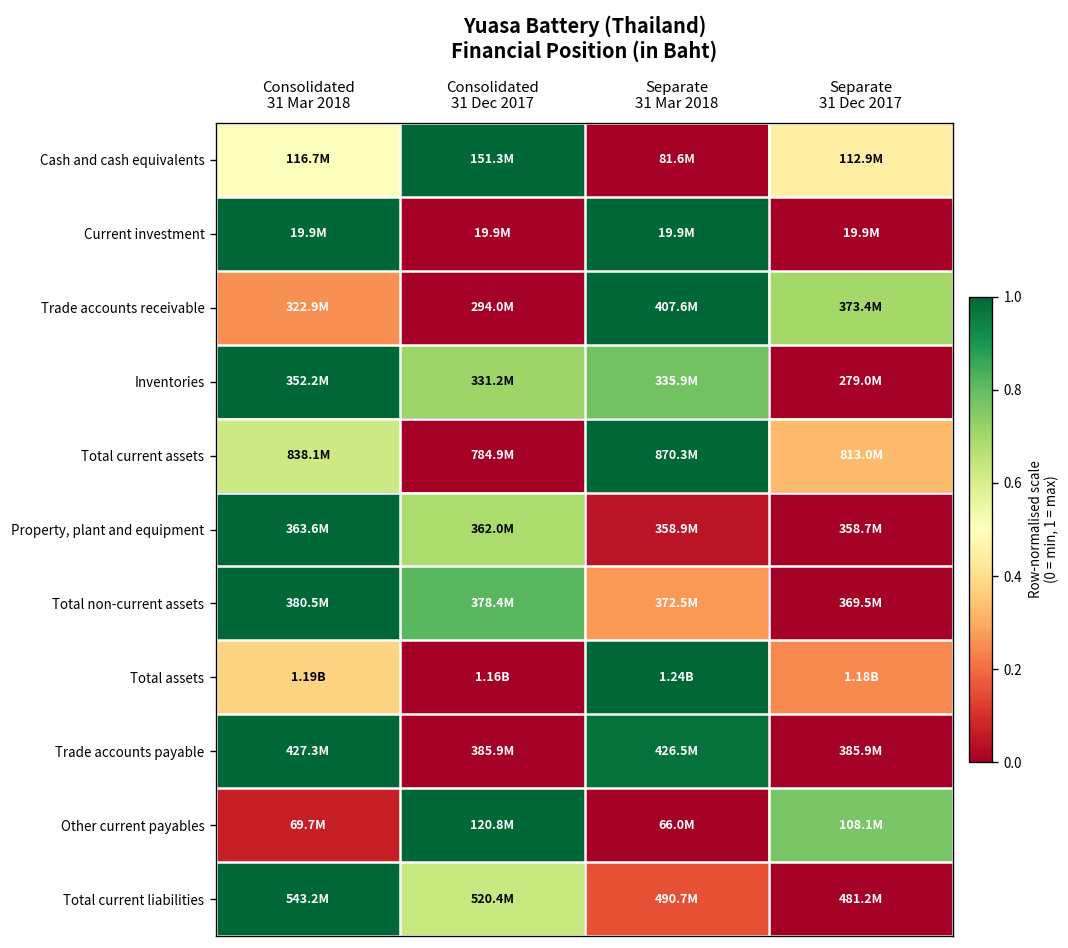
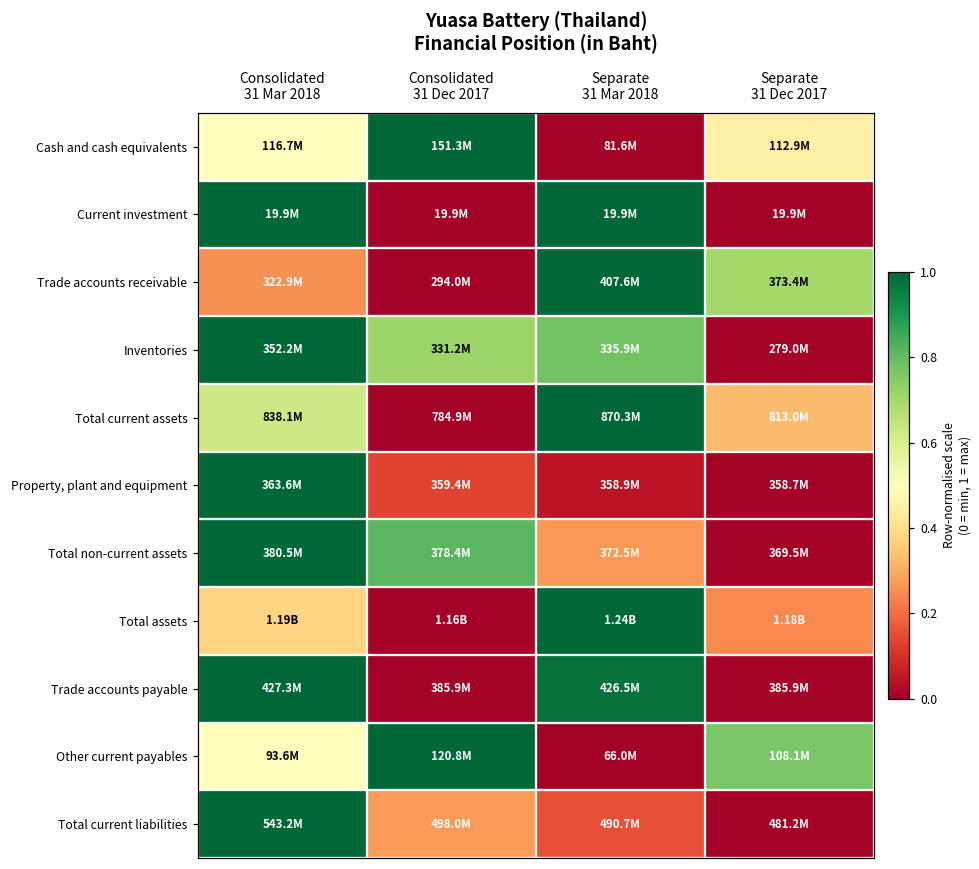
  {
    "Cash and cash equivalents": {
      "Consolidated 31 Mar 2018": "116.7M",
      "Consolidated 31 Dec 2017": "151.3M",
      "Separate 31 Mar 2018": "81.6M",
      "Separate 31 Dec 2017": "112.9M"
    },
    "Current investment": {
      "Consolidated 31 Mar 2018": "19.9M",
      "Consolidated 31 Dec 2017": "19.9M",
      "Separate 31 Mar 2018": "19.9M",
      "Separate 31 Dec 2017": "19.9M"
    },
    "Trade accounts receivable": {
      "Consolidated 31 Mar 2018": "322.9M",
      "Consolidated 31 Dec 2017": "294.0M",
      "Separate 31 Mar 2018": "407.6M",
      "Separate 31 Dec 2017": "373.4M"
    },
    "Inventories": {
      "Consolidated 31 Mar 2018": "352.2M",
      "Consolidated 31 Dec 2017": "331.2M",
      "Separate 31 Mar 2018": "335.9M",
      "Separate 31 Dec 2017": "279.0M"
    },
    "Total current assets": {
      "Consolidated 31 Mar 2018": "838.1M",
      "Consolidated 31 Dec 2017": "784.9M",
      "Separate 31 Mar 2018": "870.3M",
      "Separate 31 Dec 2017": "813.0M"
    },
    "Property, plant and equipment": {
      "Consolidated 31 Mar 2018": "363.6M",
-     "Consolidated 31 Dec 2017": "362.0M",
+     "Consolidated 31 Dec 2017": "359.4M",
      "Separate 31 Mar 2018": "358.9M",
      "Separate 31 Dec 2017": "358.7M"
    },
    "Total non-current assets": {
      "Consolidated 31 Mar 2018": "380.5M",
      "Consolidated 31 Dec 2017": "378.4M",
      "Separate 31 Mar 2018": "372.5M",
      "Separate 31 Dec 2017": "369.5M"
    },
    "Total assets": {
      "Consolidated 31 Mar 2018": "1.19B",
      "Consolidated 31 Dec 2017": "1.16B",
      "Separate 31 Mar 2018": "1.24B",
      "Separate 31 Dec 2017": "1.18B"
    },
    "Trade accounts payable": {
      "Consolidated 31 Mar 2018": "427.3M",
      "Consolidated 31 Dec 2017": "385.9M",
      "Separate 31 Mar 2018": "426.5M",
      "Separate 31 Dec 2017": "385.9M"
    },
    "Other current payables": {
-     "Consolidated 31 Mar 2018": "69.7M",
+     "Consolidated 31 Mar 2018": "93.6M",
      "Consolidated 31 Dec 2017": "120.8M",
      "Separate 31 Mar 2018": "66.0M",
      "Separate 31 Dec 2017": "108.1M"
    },
    "Total current liabilities": {
      "Consolidated 31 Mar 2018": "543.2M",
-     "Consolidated 31 Dec 2017": "520.4M",
+     "Consolidated 31 Dec 2017": "498.0M",
      "Separate 31 Mar 2018": "490.7M",
      "Separate 31 Dec 2017": "481.2M"
    }
  }
